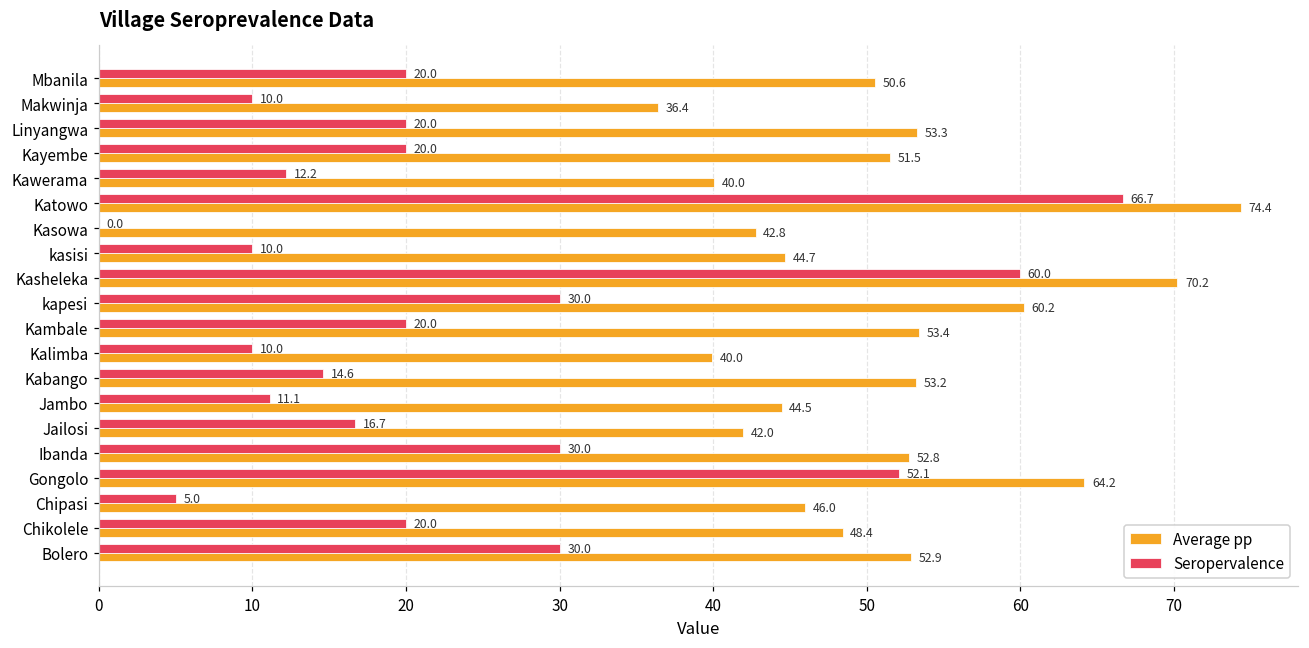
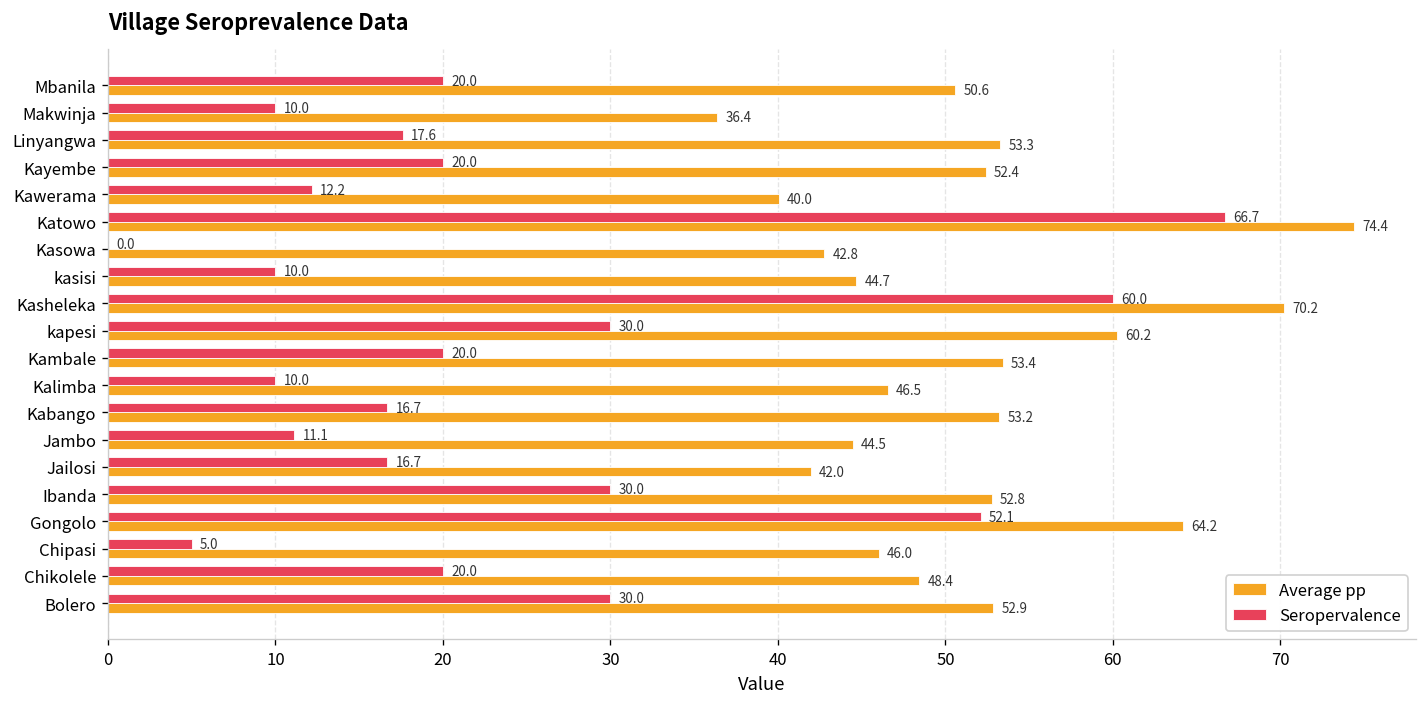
  {
    "Average pp": {
      "Mbanila": 50.6,
      "Makwinja": 36.4,
      "Linyangwa": 53.3,
-     "Kayembe": 51.5,
+     "Kayembe": 52.4,
      "Kawerama": 40.0,
      "Katowo": 74.4,
      "Kasowa": 42.8,
      "kasisi": 44.7,
      "Kasheleka": 70.2,
      "kapesi": 60.2,
      "Kambale": 53.4,
-     "Kalimba": 40.0,
+     "Kalimba": 46.5,
      "Kabango": 53.2,
      "Jambo": 44.5,
      "Jailosi": 42.0,
      "Ibanda": 52.8,
      "Gongolo": 64.2,
      "Chipasi": 46.0,
      "Chikolele": 48.4,
      "Bolero": 52.9
    },
    "Seropervalence": {
      "Mbanila": 20.0,
      "Makwinja": 10.0,
-     "Linyangwa": 20.0,
+     "Linyangwa": 17.6,
      "Kayembe": 20.0,
      "Kawerama": 12.2,
      "Katowo": 66.7,
      "Kasowa": 0.0,
      "kasisi": 10.0,
      "Kasheleka": 60.0,
      "kapesi": 30.0,
      "Kambale": 20.0,
      "Kalimba": 10.0,
-     "Kabango": 14.6,
+     "Kabango": 16.7,
      "Jambo": 11.1,
      "Jailosi": 16.7,
      "Ibanda": 30.0,
      "Gongolo": 52.1,
      "Chipasi": 5.0,
      "Chikolele": 20.0,
      "Bolero": 30.0
    }
  }
